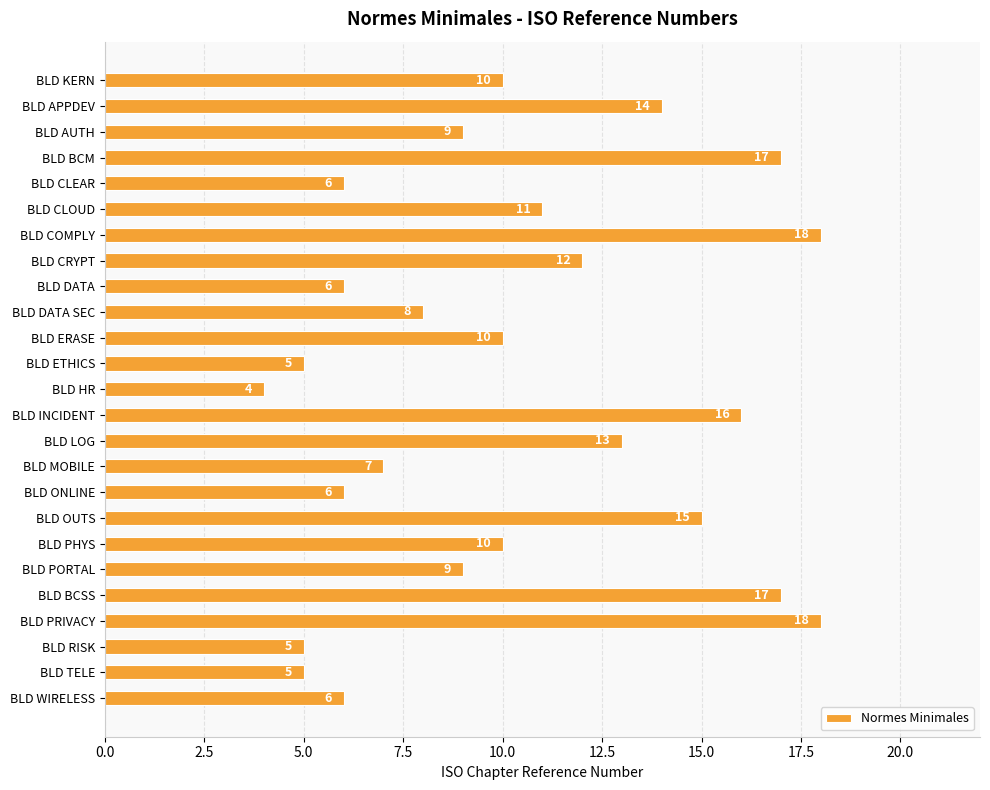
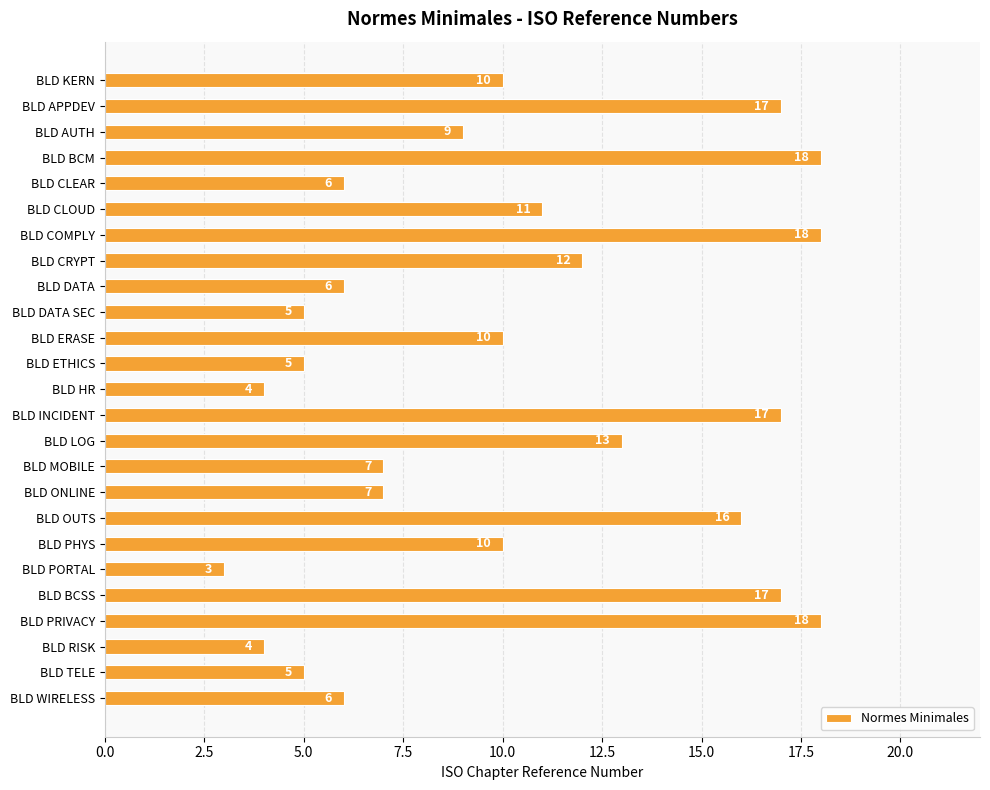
  {
    "BLD KERN": 10,
-   "BLD APPDEV": 14,
+   "BLD APPDEV": 17,
    "BLD AUTH": 9,
-   "BLD BCM": 17,
+   "BLD BCM": 18,
    "BLD CLEAR": 6,
    "BLD CLOUD": 11,
    "BLD COMPLY": 18,
    "BLD CRYPT": 12,
    "BLD DATA": 6,
-   "BLD DATA SEC": 8,
+   "BLD DATA SEC": 5,
    "BLD ERASE": 10,
    "BLD ETHICS": 5,
    "BLD HR": 4,
-   "BLD INCIDENT": 16,
+   "BLD INCIDENT": 17,
    "BLD LOG": 13,
    "BLD MOBILE": 7,
-   "BLD ONLINE": 6,
-   "BLD OUTS": 15,
+   "BLD ONLINE": 7,
+   "BLD OUTS": 16,
    "BLD PHYS": 10,
-   "BLD PORTAL": 9,
+   "BLD PORTAL": 3,
    "BLD BCSS": 17,
    "BLD PRIVACY": 18,
-   "BLD RISK": 5,
+   "BLD RISK": 4,
    "BLD TELE": 5,
    "BLD WIRELESS": 6
  }
